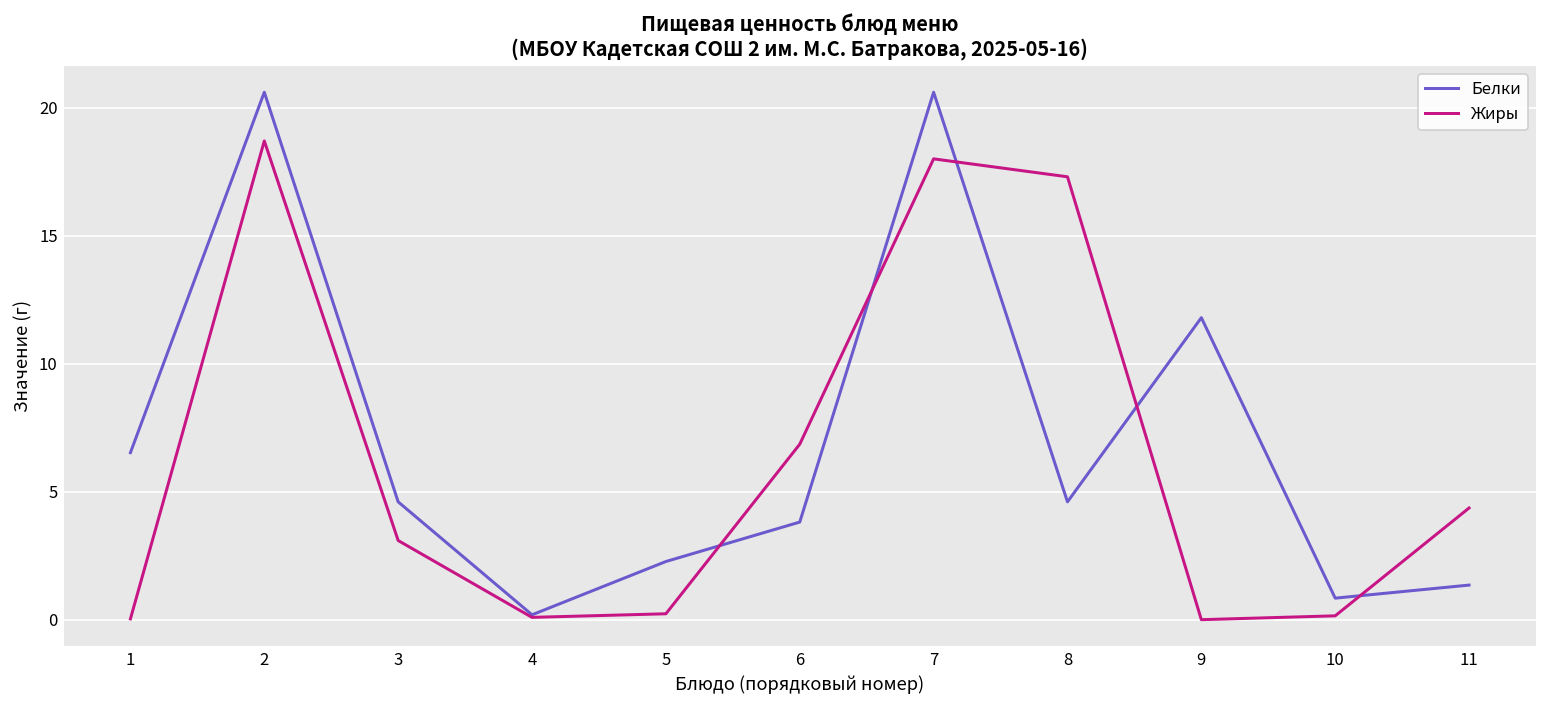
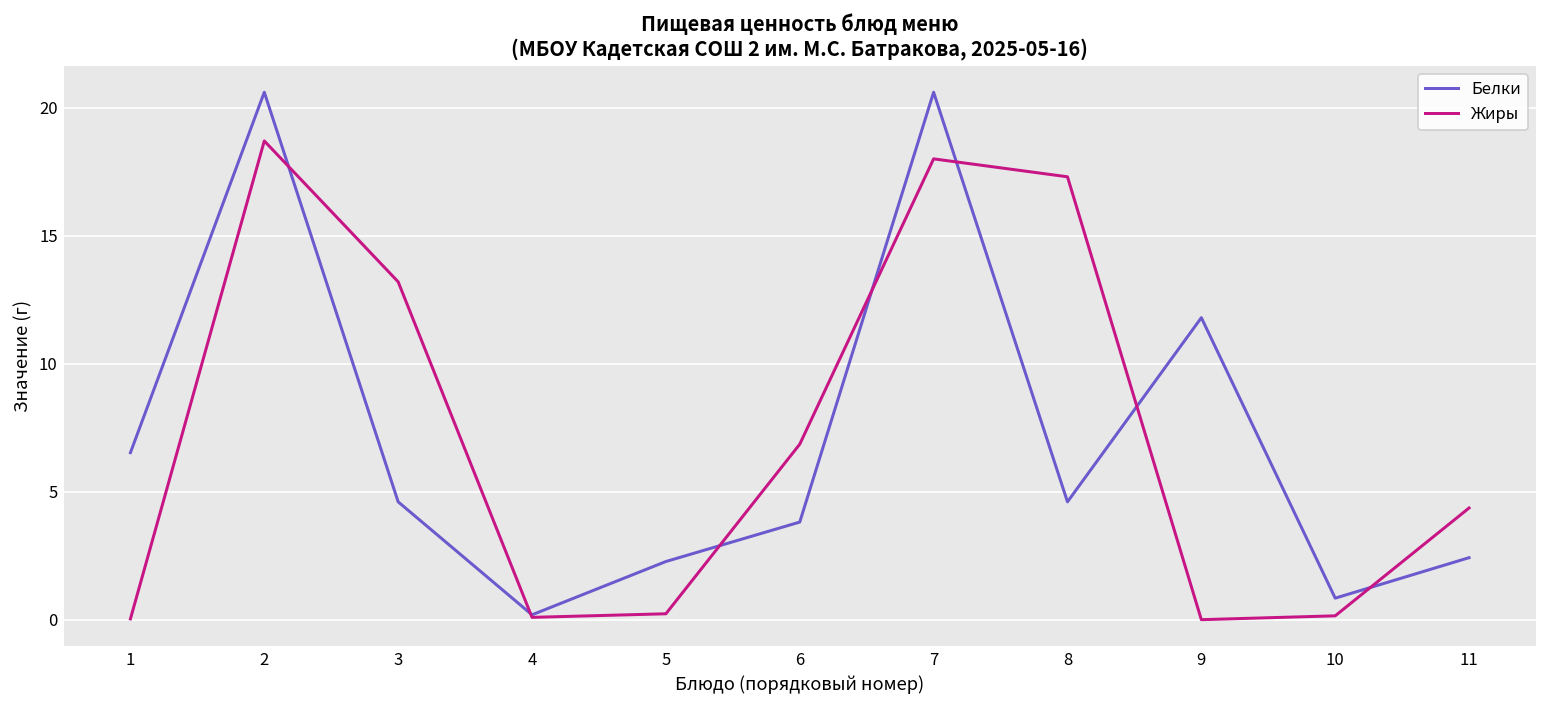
  {
    "Белки": {
      "1": 6.5,
      "2": 20.6,
      "3": 4.6,
      "5": 2.3,
      "6": 3.8,
      "7": 20.6,
      "8": 4.6,
      "9": 11.8,
      "10": 0.9,
-     "11": 1.4
+     "11": 2.4
    },
    "Жиры": {
      "1": 0.0,
      "2": 18.7,
-     "3": 3.1,
+     "3": 13.2,
      "5": 0.2,
      "6": 6.9,
      "7": 18.0,
      "8": 17.3,
      "9": 0.0,
      "10": 0.2,
      "11": 4.4
    }
  }
